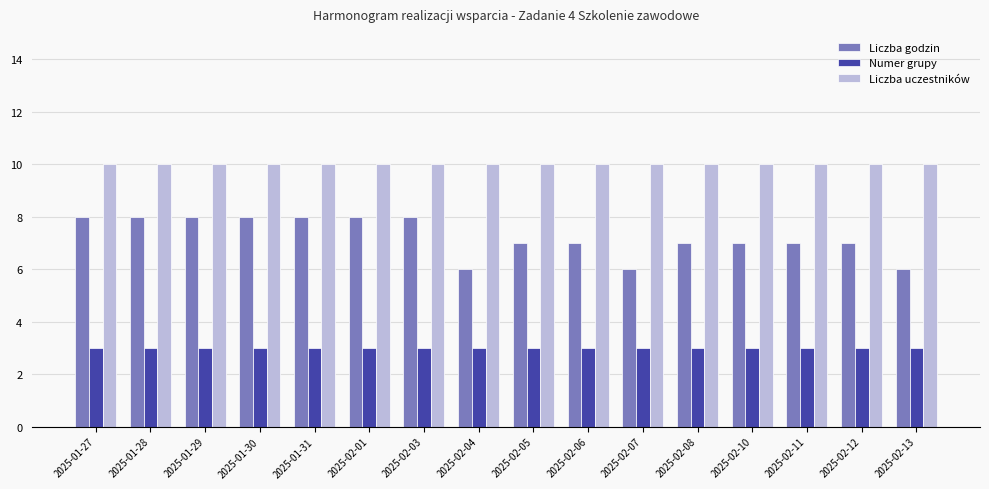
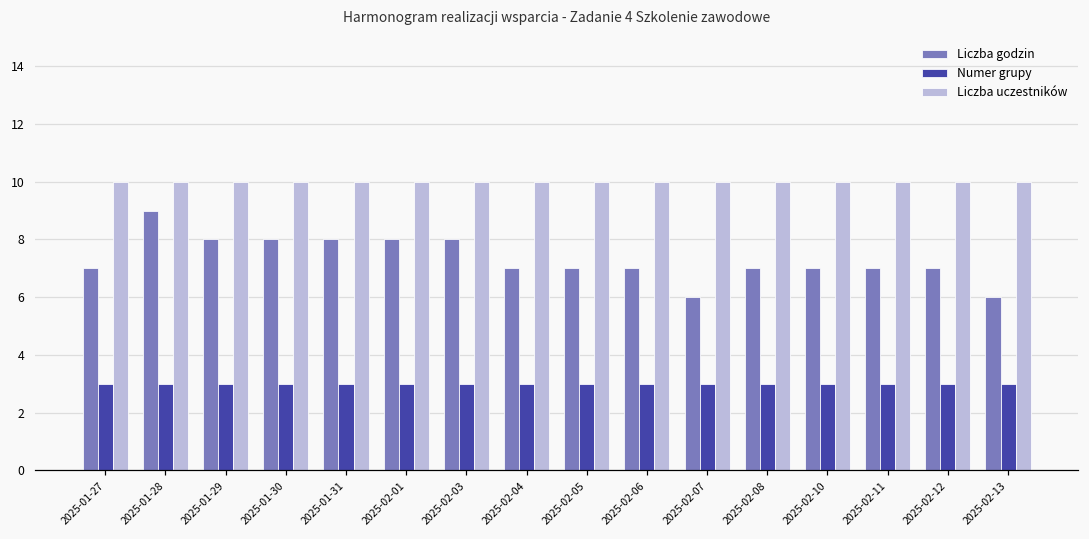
  {
    "Liczba godzin": {
-     "2025-01-27": 8,
-     "2025-01-28": 8,
+     "2025-01-27": 7,
+     "2025-01-28": 9,
      "2025-01-29": 8,
      "2025-01-30": 8,
      "2025-01-31": 8,
      "2025-02-01": 8,
      "2025-02-03": 8,
-     "2025-02-04": 6,
+     "2025-02-04": 7,
      "2025-02-05": 7,
      "2025-02-06": 7,
      "2025-02-07": 6,
      "2025-02-08": 7,
      "2025-02-10": 7,
      "2025-02-11": 7,
      "2025-02-12": 7,
      "2025-02-13": 6
    },
    "Numer grupy": {
      "2025-01-27": 3,
      "2025-01-28": 3,
      "2025-01-29": 3,
      "2025-01-30": 3,
      "2025-01-31": 3,
      "2025-02-01": 3,
      "2025-02-03": 3,
      "2025-02-04": 3,
      "2025-02-05": 3,
      "2025-02-06": 3,
      "2025-02-07": 3,
      "2025-02-08": 3,
      "2025-02-10": 3,
      "2025-02-11": 3,
      "2025-02-12": 3,
      "2025-02-13": 3
    },
    "Liczba uczestników": {
      "2025-01-27": 10,
      "2025-01-28": 10,
      "2025-01-29": 10,
      "2025-01-30": 10,
      "2025-01-31": 10,
      "2025-02-01": 10,
      "2025-02-03": 10,
      "2025-02-04": 10,
      "2025-02-05": 10,
      "2025-02-06": 10,
      "2025-02-07": 10,
      "2025-02-08": 10,
      "2025-02-10": 10,
      "2025-02-11": 10,
      "2025-02-12": 10,
      "2025-02-13": 10
    }
  }
